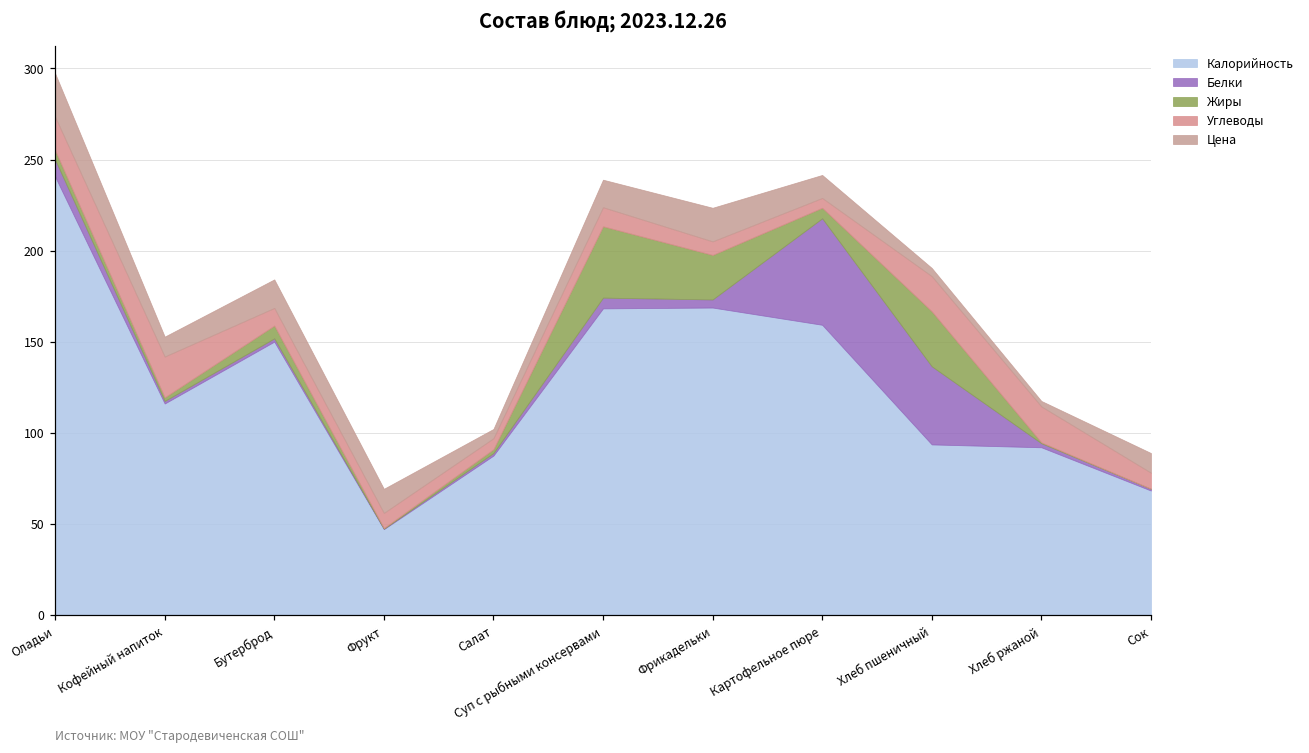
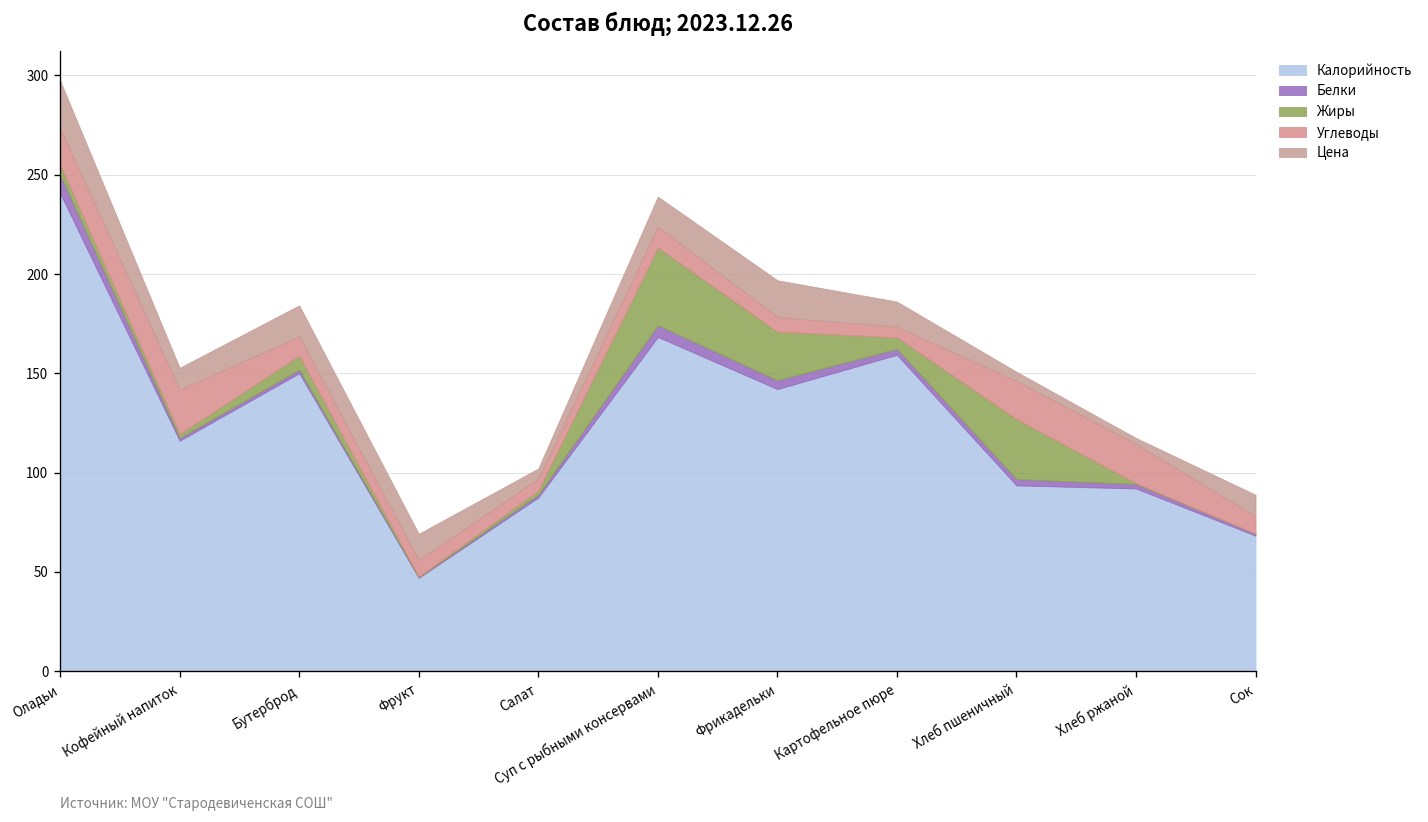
  {
    "Калорийность": {
      "Оладьи": 241,
      "Бутерброд": 150,
      "Суп с рыбными консервами": 168,
-     "Фрикадельки": 169,
+     "Фрикадельки": 142,
      "Картофельное пюре": 159,
      "Хлеб пшеничный": 94,
      "Хлеб ржаной": 92
    },
    "Белки": {
      "Оладьи": 9,
      "Бутерброд": 2,
      "Суп с рыбными консервами": 6,
      "Фрикадельки": 4,
-     "Картофельное пюре": 58,
-     "Хлеб пшеничный": 43
+     "Картофельное пюре": 3,
+     "Хлеб пшеничный": 3
    },
    "Жиры": {
      "Оладьи": 5,
      "Кофейный напиток": 2,
      "Бутерброд": 7,
      "Салат": 2,
      "Суп с рыбными консервами": 39,
      "Фрикадельки": 24,
      "Картофельное пюре": 6,
      "Хлеб пшеничный": 30
    }
  }
